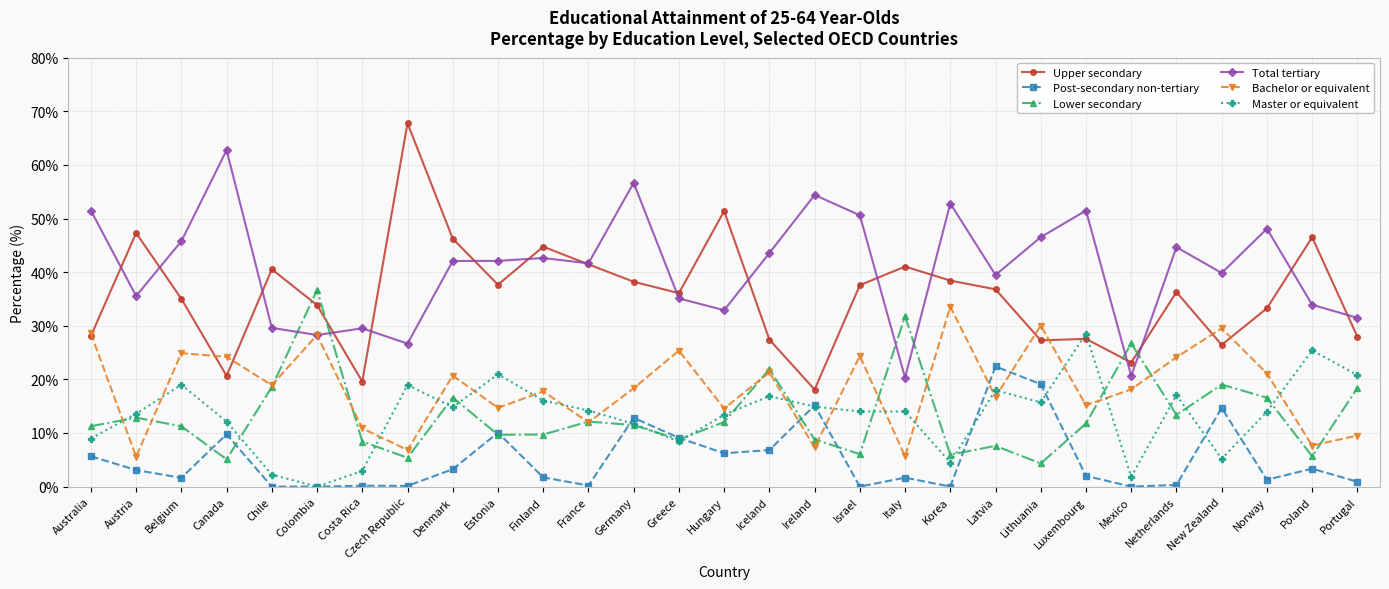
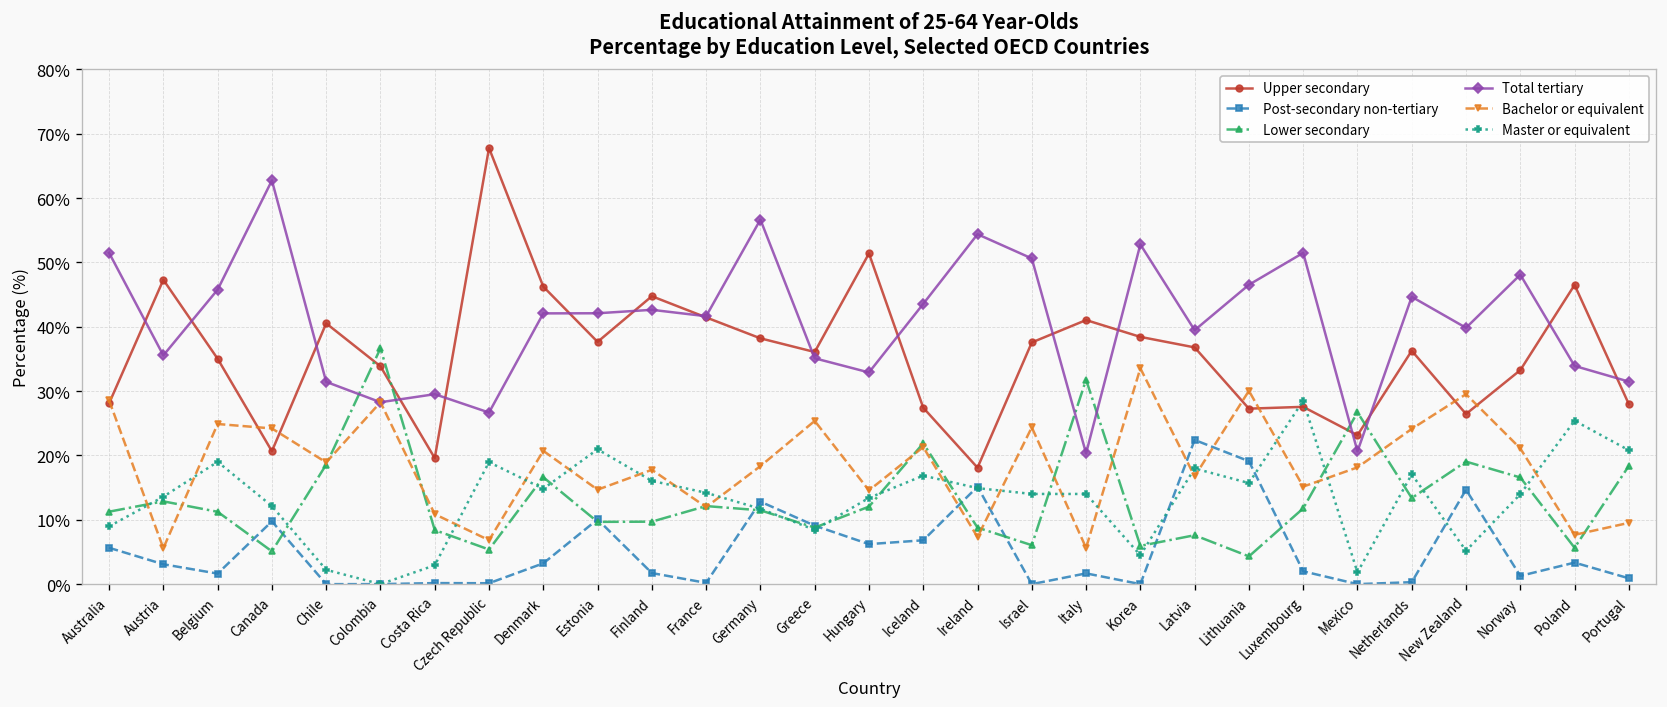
  {
    "Upper secondary": {
      "Austria": "47%",
      "Belgium": "35%",
      "Canada": "21%",
      "Chile": "41%",
      "Colombia": "34%",
      "Costa Rica": "20%",
      "Czech Republic": "68%",
      "Denmark": "46%",
      "Estonia": "38%",
      "Finland": "45%",
      "Germany": "38%",
      "Greece": "36%",
      "Hungary": "51%",
      "Iceland": "27%",
      "Ireland": "18%",
      "Israel": "38%",
      "Italy": "41%",
      "Korea": "38%",
      "Latvia": "37%",
      "Lithuania": "27%",
      "Luxembourg": "28%",
      "Mexico": "23%",
      "Netherlands": "36%",
      "New Zealand": "26%",
      "Norway": "33%",
      "Poland": "47%",
      "Portugal": "28%"
    },
    "Post-secondary non-tertiary": {
      "Australia": "6%",
      "Austria": "3%",
      "Belgium": "2%",
      "Canada": "10%",
      "Chile": "0%",
      "Costa Rica": "0%",
      "Czech Republic": "0%",
      "Denmark": "3%",
      "Finland": "2%",
      "France": "0%",
      "Germany": "13%",
      "Hungary": "6%",
      "Iceland": "7%",
      "Israel": "0%",
      "Italy": "2%",
      "Korea": "0%",
      "Latvia": "22%",
      "Lithuania": "19%",
      "Luxembourg": "2%",
      "Mexico": "0%",
      "Netherlands": "0%",
      "New Zealand": "15%",
      "Norway": "1%",
      "Poland": "3%",
      "Portugal": "1%"
    },
    "Total tertiary": {
      "Australia": "51%",
      "Austria": "36%",
      "Belgium": "46%",
      "Canada": "63%",
-     "Chile": "30%",
+     "Chile": "31%",
      "Costa Rica": "30%",
      "Czech Republic": "27%",
      "Denmark": "42%",
      "Estonia": "42%",
      "Finland": "43%",
      "Germany": "57%",
      "Greece": "35%",
      "Hungary": "33%",
      "Iceland": "44%",
      "Ireland": "54%",
      "Israel": "51%",
      "Italy": "20%",
      "Korea": "53%",
      "Latvia": "39%",
      "Lithuania": "47%",
      "Luxembourg": "51%",
      "Mexico": "21%",
      "Netherlands": "45%",
      "New Zealand": "40%",
      "Norway": "48%",
      "Poland": "34%",
      "Portugal": "31%"
    },
    "Bachelor or equivalent": {
      "Austria": "6%",
      "Belgium": "25%",
      "Canada": "24%",
      "Costa Rica": "11%",
      "Czech Republic": "7%",
      "Denmark": "21%",
      "Estonia": "15%",
      "Finland": "18%",
      "Germany": "18%",
      "Greece": "25%",
      "Hungary": "15%",
      "Iceland": "21%",
      "Ireland": "7%",
      "Israel": "24%",
      "Italy": "6%",
      "Korea": "34%",
      "Latvia": "17%",
      "Lithuania": "30%",
      "Luxembourg": "15%",
      "Mexico": "18%",
      "Netherlands": "24%",
      "New Zealand": "30%",
      "Norway": "21%",
      "Poland": "8%",
      "Portugal": "10%"
    }
  }
